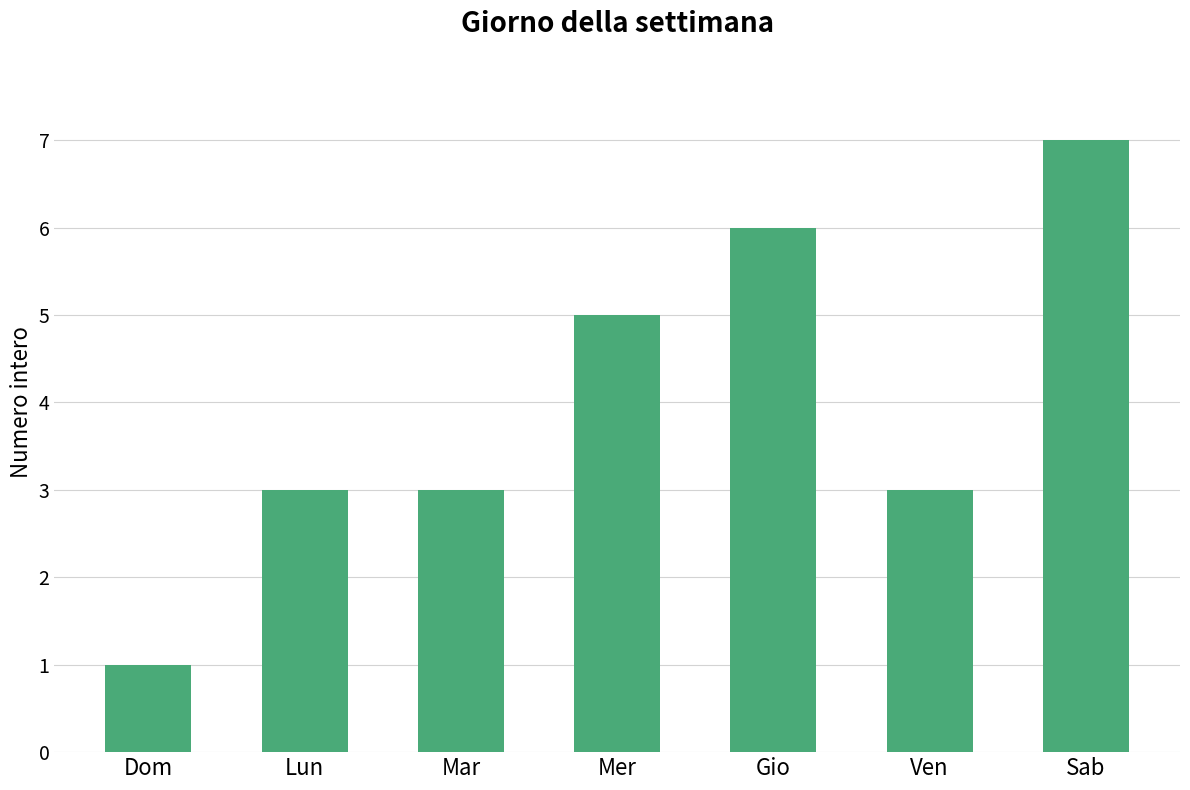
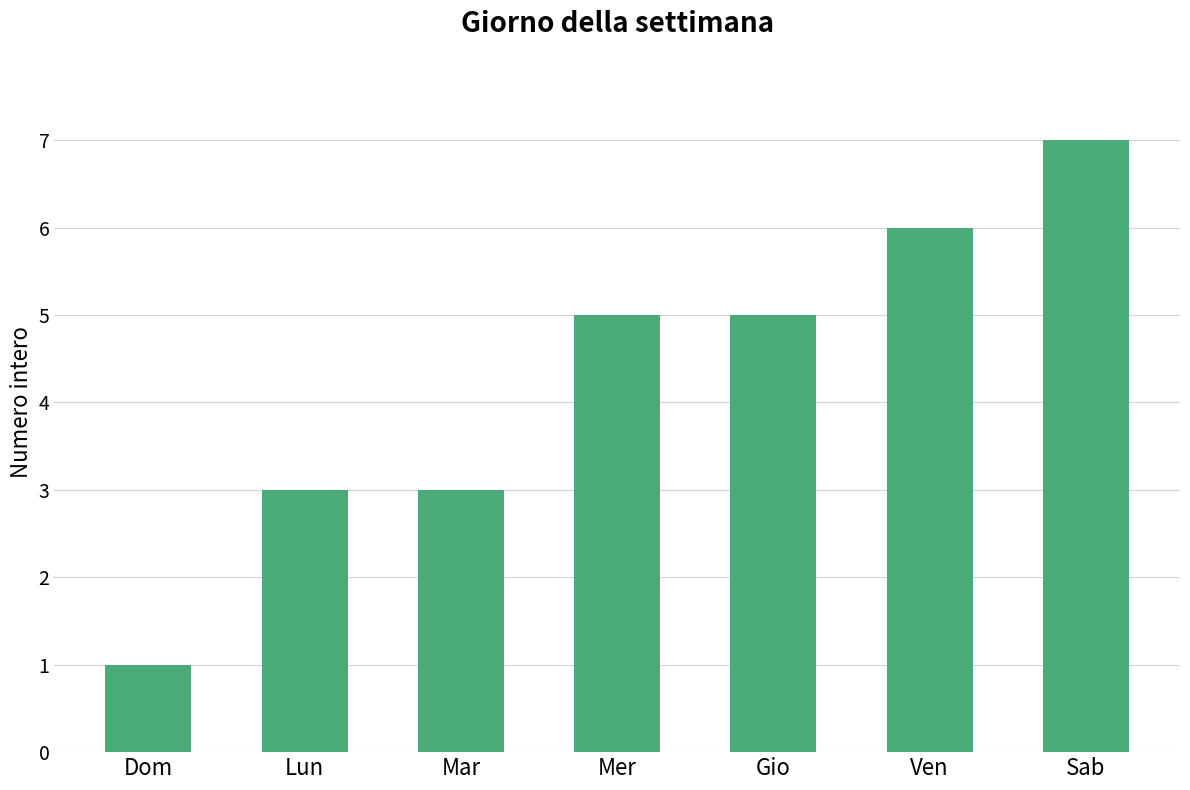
  {
    "Dom": 1,
    "Lun": 3,
    "Mar": 3,
    "Mer": 5,
-   "Gio": 6,
-   "Ven": 3,
+   "Gio": 5,
+   "Ven": 6,
    "Sab": 7
  }
